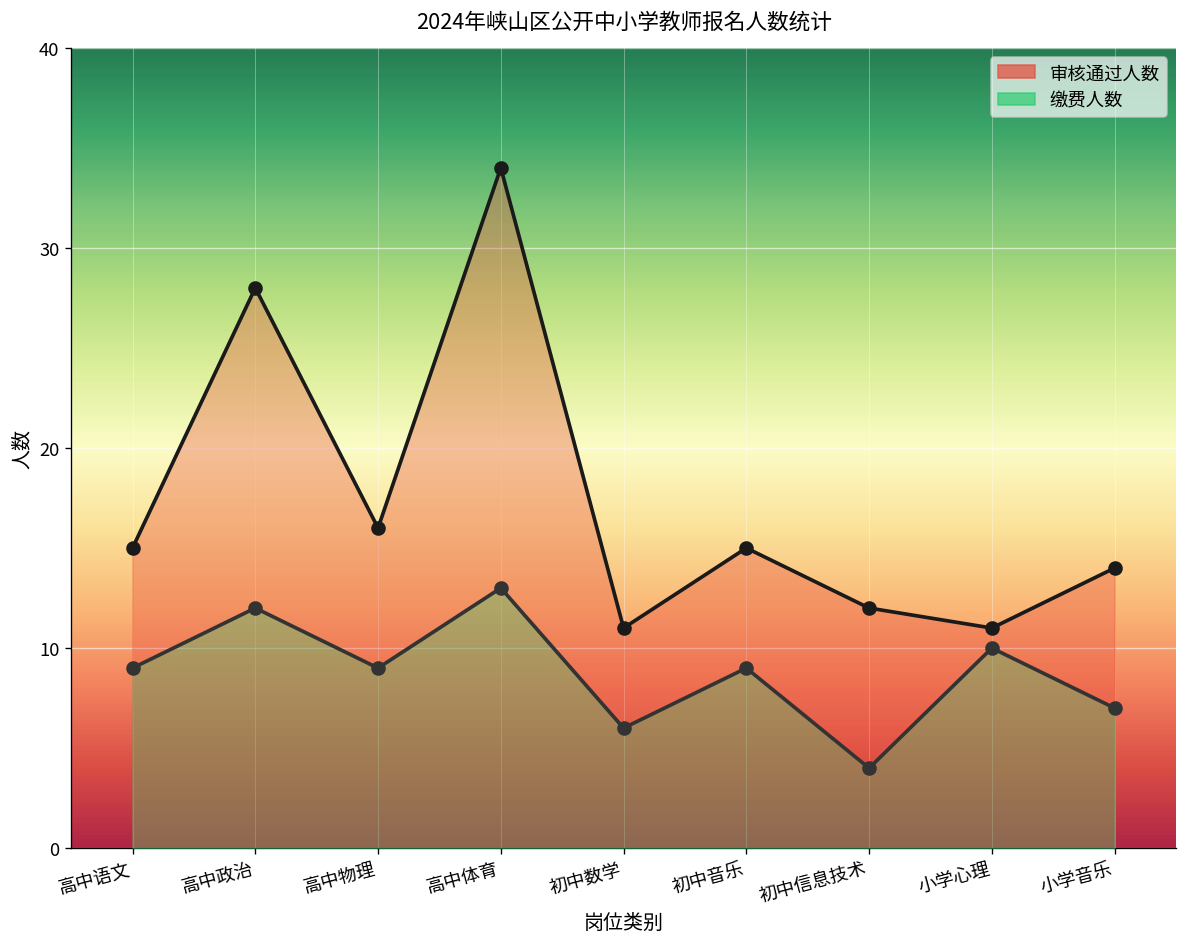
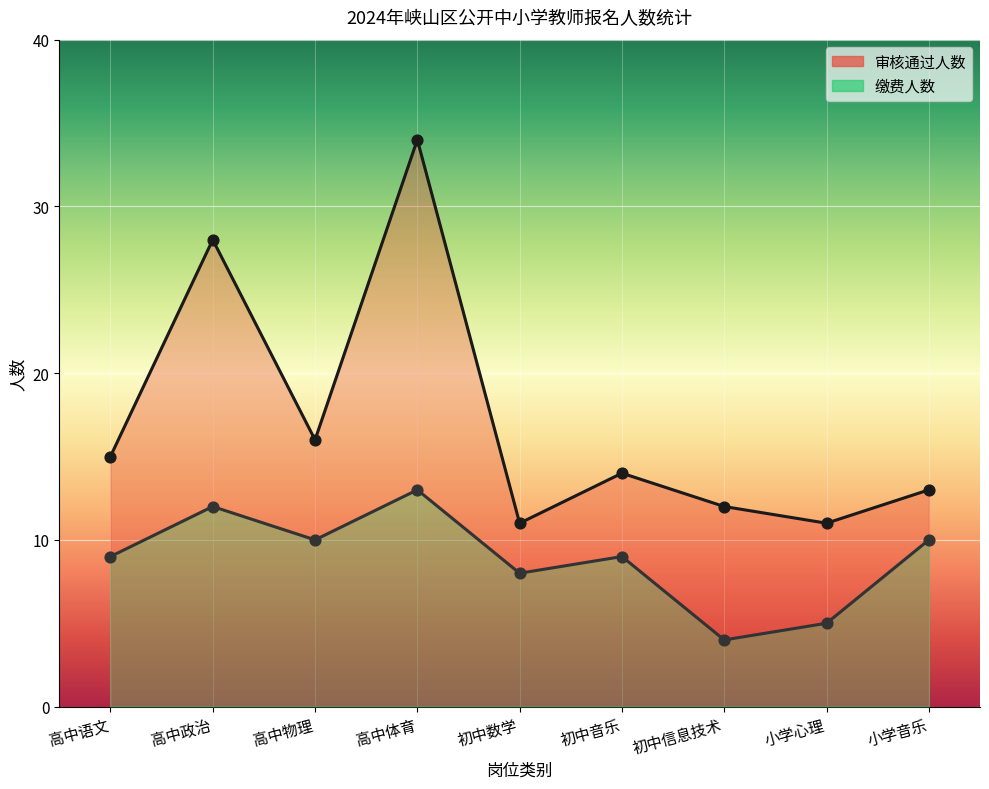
  {
    "审核通过人数": {
      "高中语文": 15,
      "高中政治": 28,
      "高中物理": 16,
      "高中体育": 34,
      "初中数学": 11,
-     "初中音乐": 15,
+     "初中音乐": 14,
      "初中信息技术": 12,
      "小学心理": 11,
-     "小学音乐": 14
+     "小学音乐": 13
    },
    "缴费人数": {
      "高中语文": 9,
      "高中政治": 12,
-     "高中物理": 9,
+     "高中物理": 10,
      "高中体育": 13,
-     "初中数学": 6,
+     "初中数学": 8,
      "初中音乐": 9,
      "初中信息技术": 4,
-     "小学心理": 10,
-     "小学音乐": 7
+     "小学心理": 5,
+     "小学音乐": 10
    }
  }
